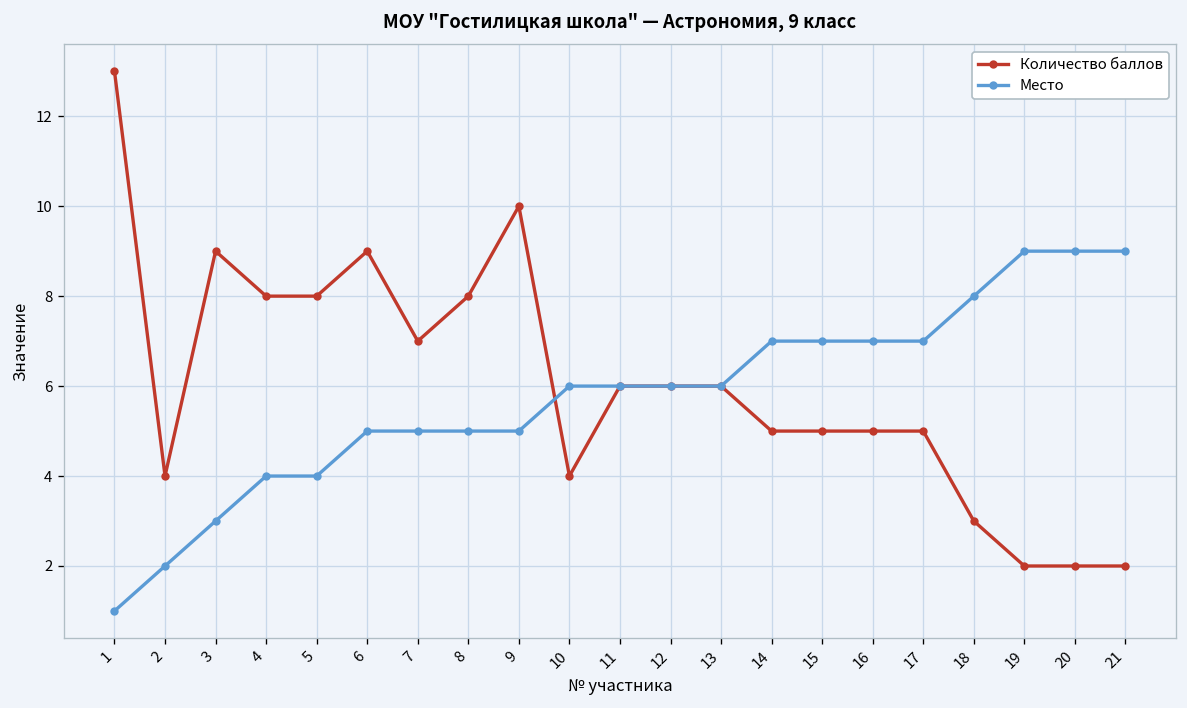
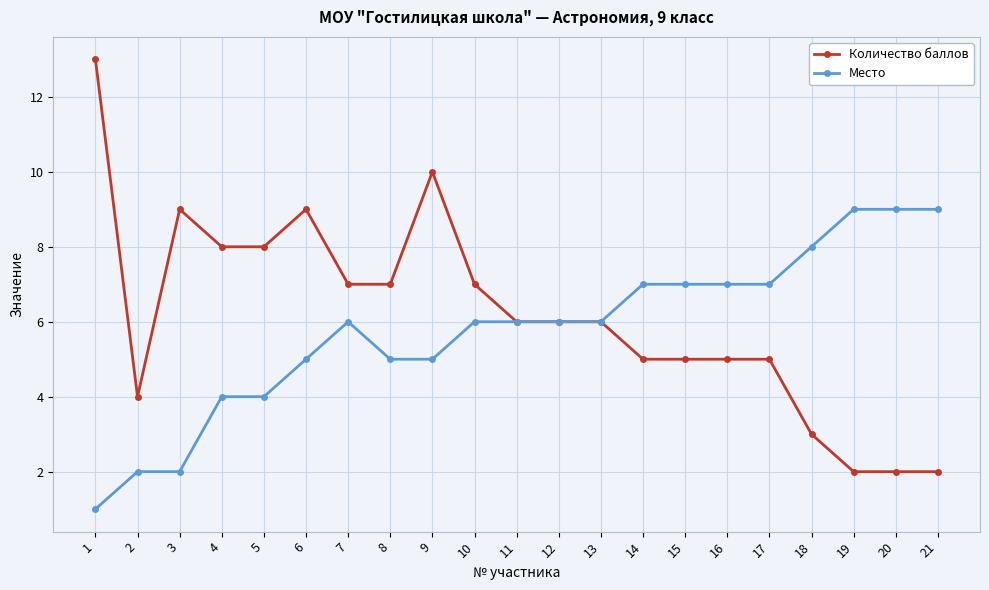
  {
    "Количество баллов": {
      "1": 13,
      "2": 4,
      "3": 9,
      "4": 8,
      "5": 8,
      "6": 9,
      "7": 7,
-     "8": 8,
+     "8": 7,
      "9": 10,
-     "10": 4,
+     "10": 7,
      "14": 5,
      "15": 5,
      "16": 5,
      "17": 5,
      "18": 3,
      "19": 2,
      "20": 2,
      "21": 2
    },
    "Место": {
      "1": 1,
      "2": 2,
-     "3": 3,
+     "3": 2,
      "4": 4,
      "5": 4,
      "6": 5,
-     "7": 5,
+     "7": 6,
      "8": 5,
      "9": 5,
      "10": 6,
      "14": 7,
      "15": 7,
      "16": 7,
      "17": 7,
      "18": 8,
      "19": 9,
      "20": 9,
      "21": 9
    }
  }
